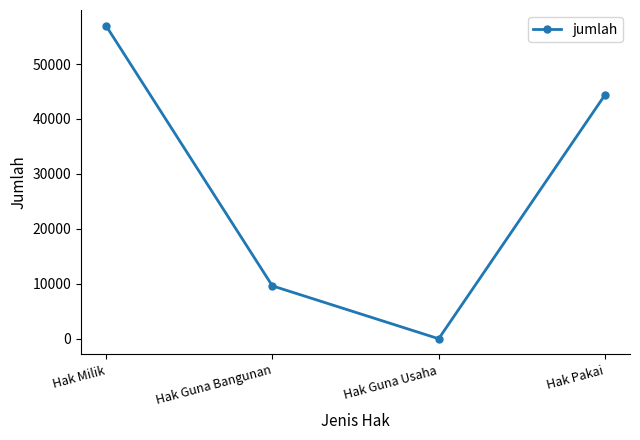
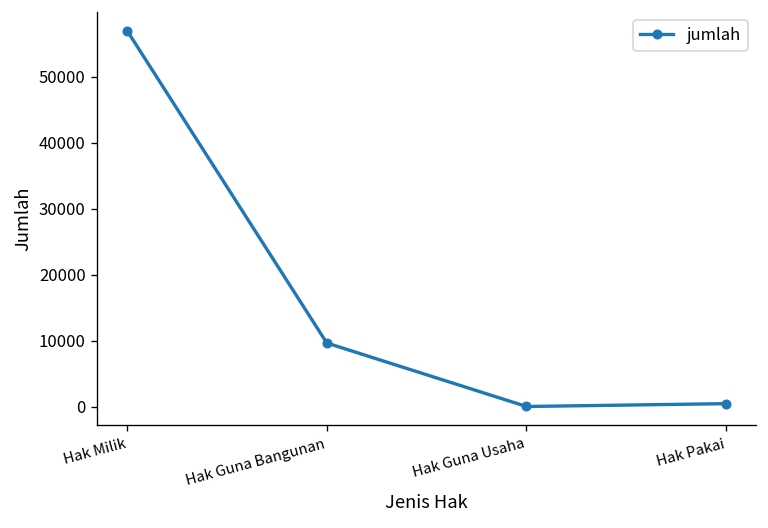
  {
    "Hak Milik": 57000,
    "Hak Guna Bangunan": 10000,
    "Hak Guna Usaha": 0,
-   "Hak Pakai": 44000
+   "Hak Pakai": 0
  }
